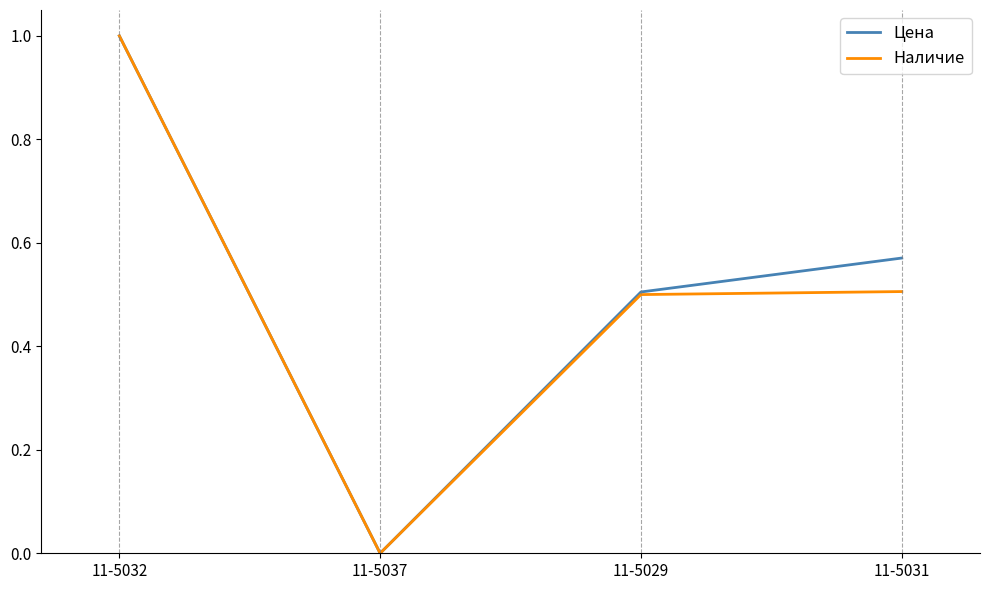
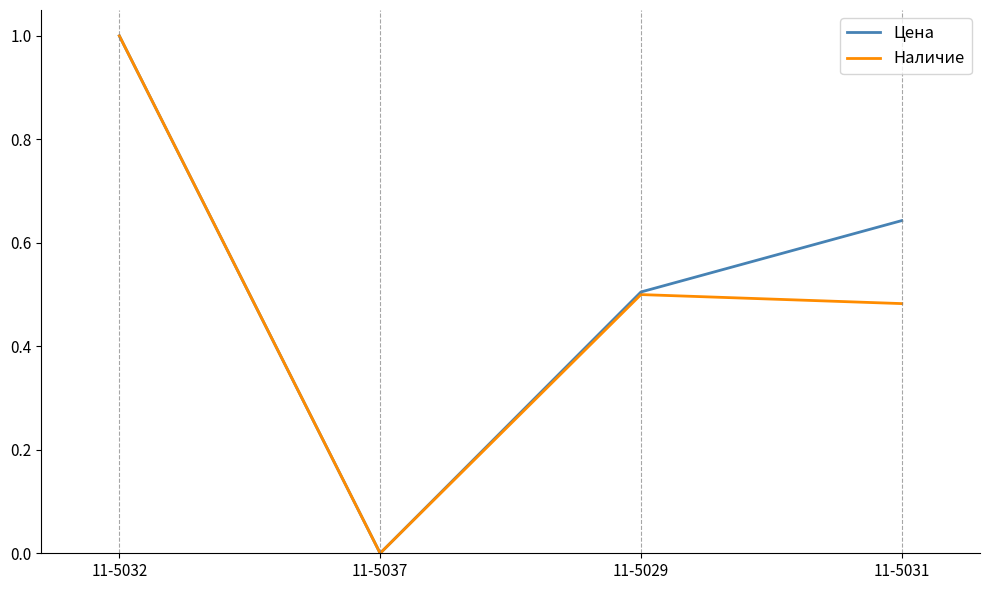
  {
    "Цена": {
      "11-5029": 0.51,
-     "11-5031": 0.57
+     "11-5031": 0.64
    },
    "Наличие": {
      "11-5029": 0.50,
-     "11-5031": 0.51
+     "11-5031": 0.48
    }
  }
